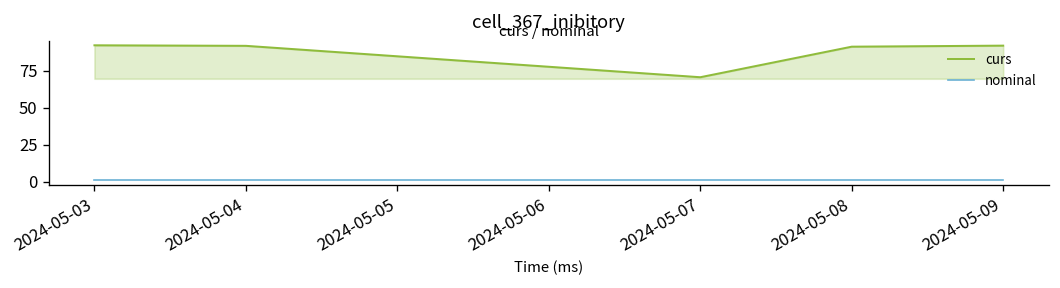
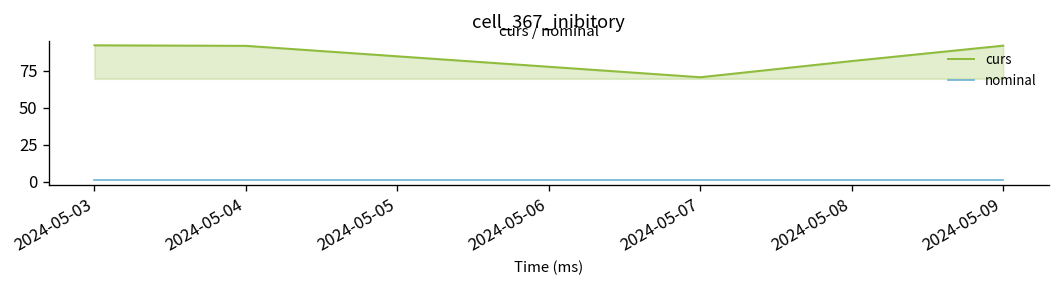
  {
    "curs": {
      "2024-05-03": 92,
      "2024-05-04": 92,
      "2024-05-07": 71,
-     "2024-05-08": 91,
+     "2024-05-08": 81,
      "2024-05-09": 92
    },
    "nominal": {
      "2024-05-03": 1,
      "2024-05-04": 1,
      "2024-05-07": 1,
      "2024-05-08": 1,
      "2024-05-09": 1
    }
  }
